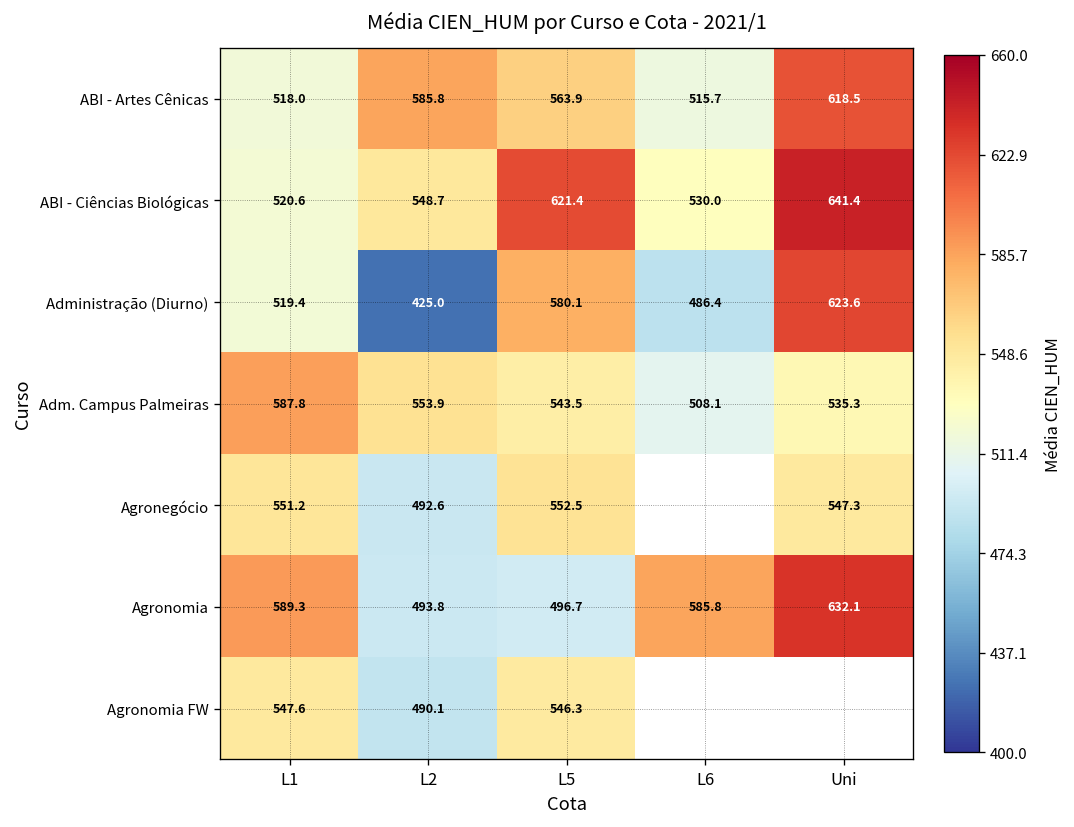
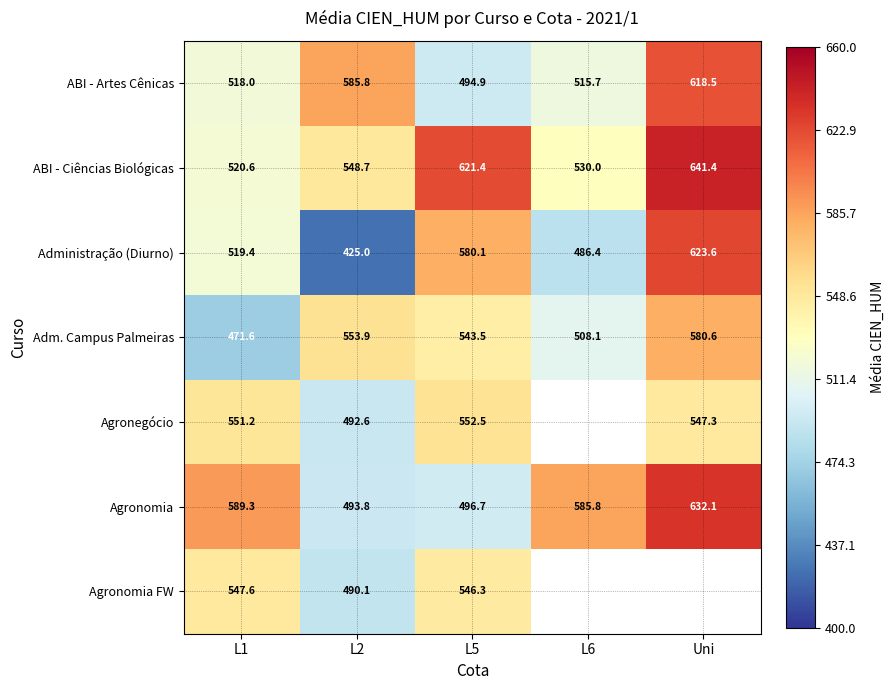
  {
    "ABI - Artes Cênicas": {
      "L1": 518.0,
      "L2": 585.8,
-     "L5": 563.9,
+     "L5": 494.9,
      "L6": 515.7,
      "Uni": 618.5
    },
    "ABI - Ciências Biológicas": {
      "L1": 520.6,
      "L2": 548.7,
      "L5": 621.4,
      "L6": 530.0,
      "Uni": 641.4
    },
    "Administração (Diurno)": {
      "L1": 519.4,
      "L2": 425.0,
      "L5": 580.1,
      "L6": 486.4,
      "Uni": 623.6
    },
    "Adm. Campus Palmeiras": {
-     "L1": 587.8,
+     "L1": 471.6,
      "L2": 553.9,
      "L5": 543.5,
      "L6": 508.1,
-     "Uni": 535.3
+     "Uni": 580.6
    },
    "Agronegócio": {
      "L1": 551.2,
      "L2": 492.6,
      "L5": 552.5,
      "Uni": 547.3
    },
    "Agronomia": {
      "L1": 589.3,
      "L2": 493.8,
      "L5": 496.7,
      "L6": 585.8,
      "Uni": 632.1
    },
    "Agronomia FW": {
      "L1": 547.6,
      "L2": 490.1,
      "L5": 546.3
    }
  }
